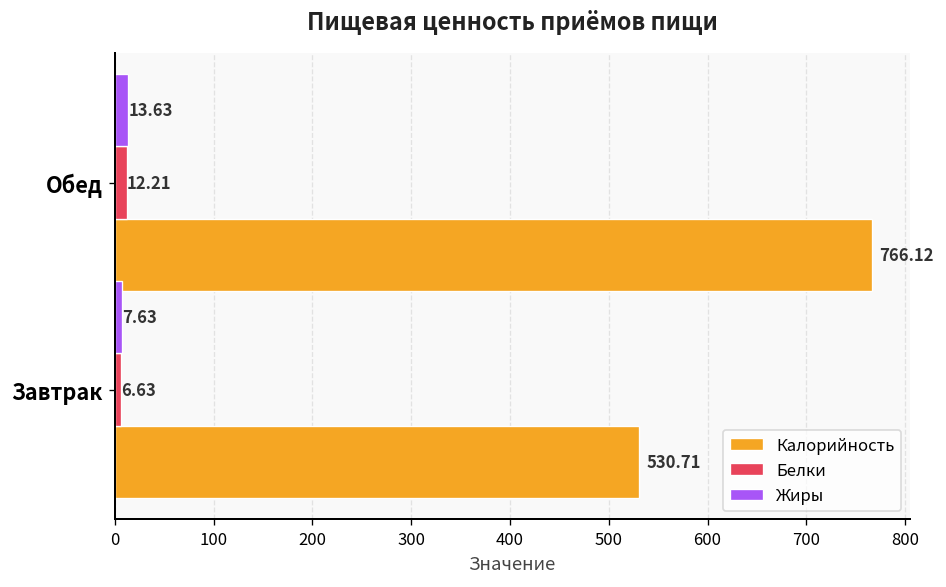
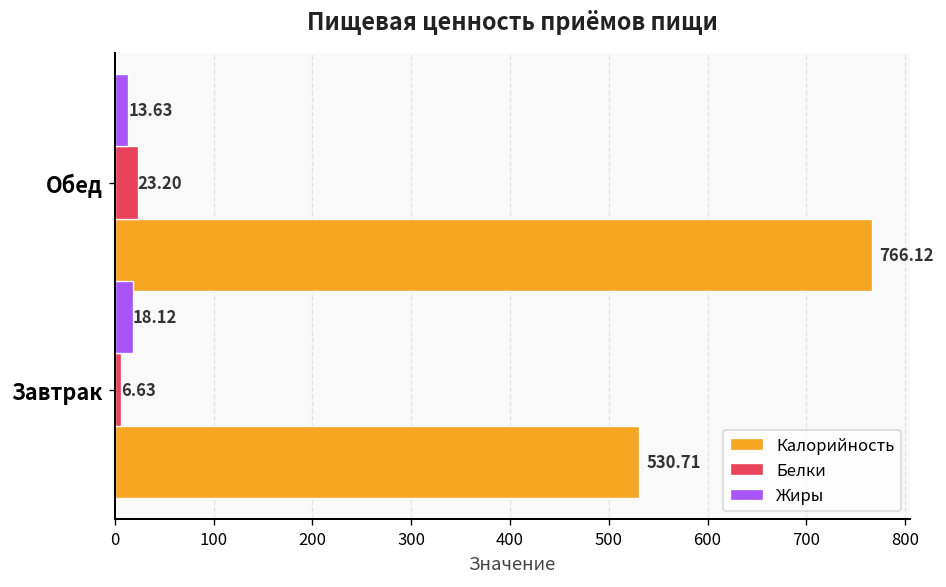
  {
    "Калорийность": {
      "Обед": 766.12,
      "Завтрак": 530.71
    },
    "Белки": {
-     "Обед": 12.21,
+     "Обед": 23.20,
      "Завтрак": 6.63
    },
    "Жиры": {
      "Обед": 13.63,
-     "Завтрак": 7.63
+     "Завтрак": 18.12
    }
  }
